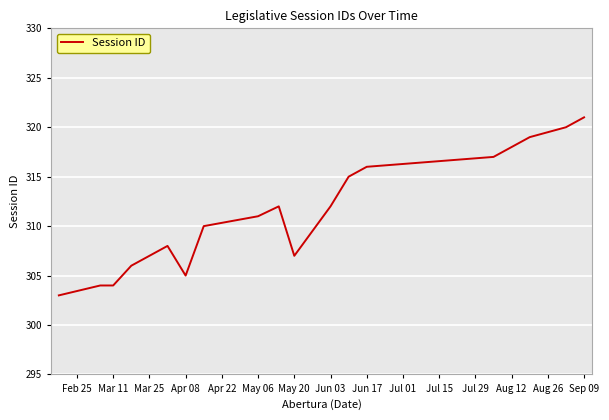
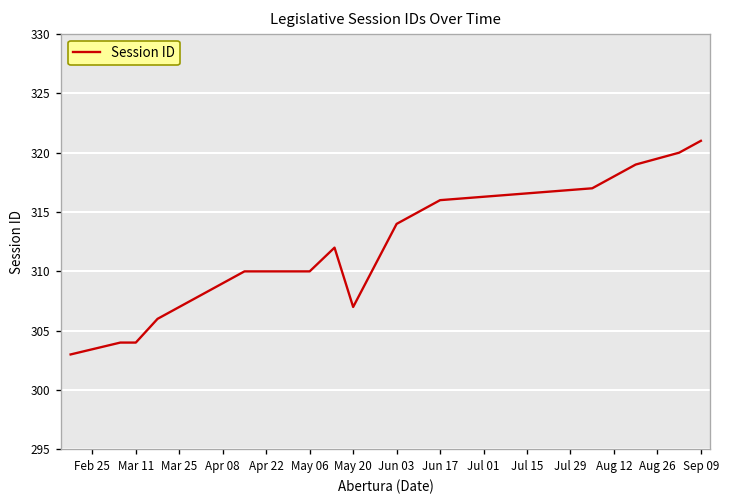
  {
    "Mar 11": 304,
-   "Apr 08": 305,
-   "May 06": 311,
+   "Apr 08": 309,
+   "May 06": 310,
    "May 20": 307,
-   "Jun 03": 312,
+   "Jun 03": 314,
    "Jun 17": 316,
    "Aug 12": 318,
    "Sep 09": 321
  }
